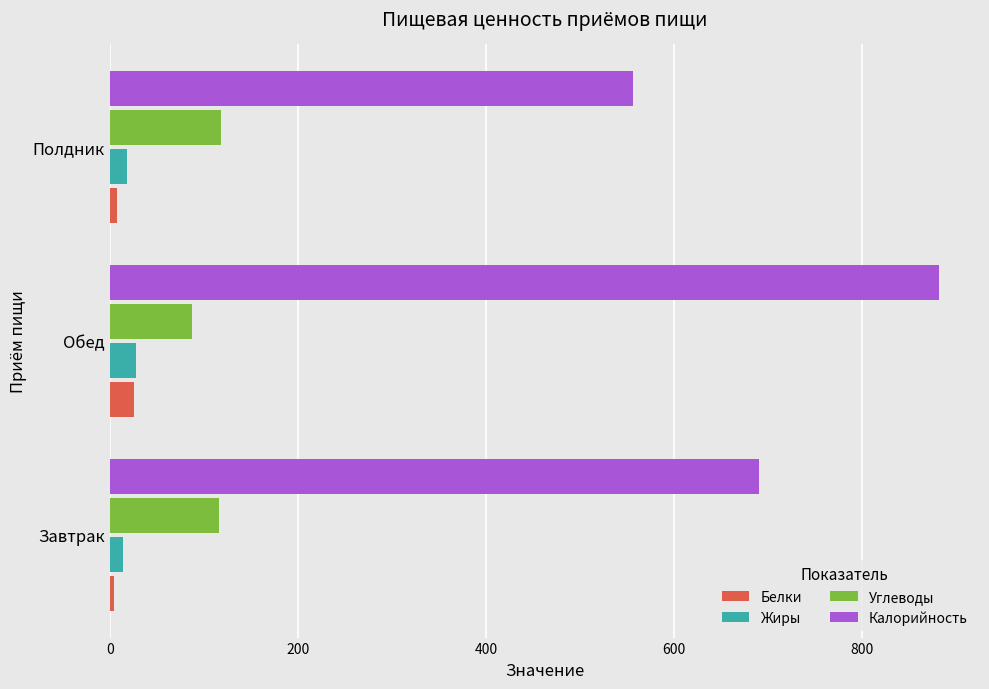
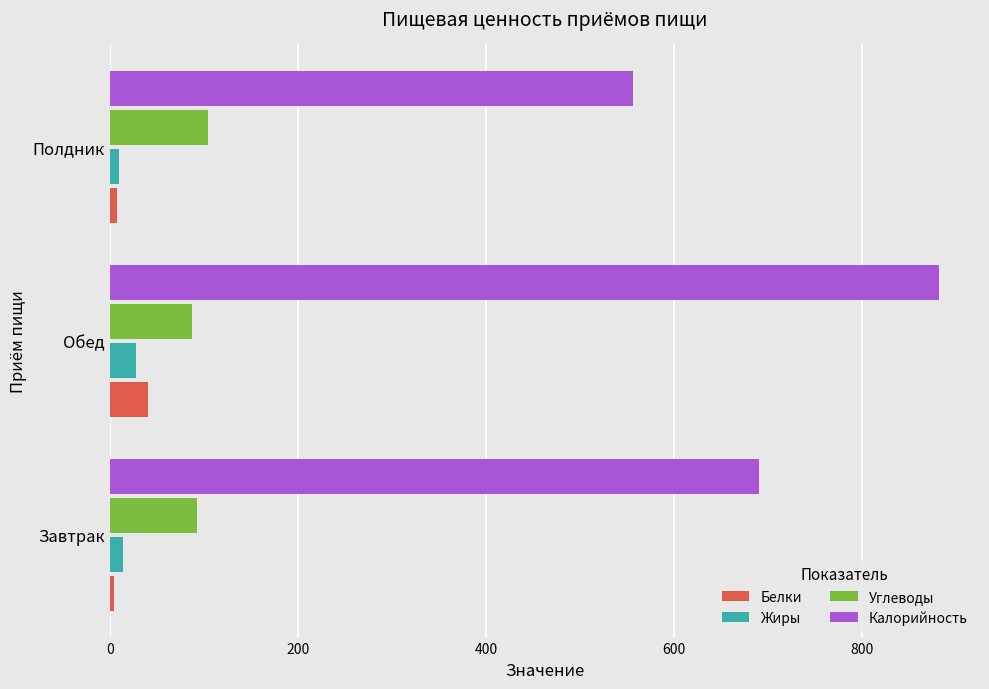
  {
    "Белки": {
      "Полдник": 10,
-     "Обед": 30,
+     "Обед": 40,
      "Завтрак": 0
    },
    "Жиры": {
-     "Полдник": 20,
+     "Полдник": 10,
      "Обед": 30,
      "Завтрак": 10
    },
    "Углеводы": {
-     "Полдник": 120,
+     "Полдник": 100,
      "Обед": 90,
-     "Завтрак": 120
+     "Завтрак": 90
    },
    "Калорийность": {
      "Полдник": 560,
      "Обед": 880,
      "Завтрак": 690
    }
  }
